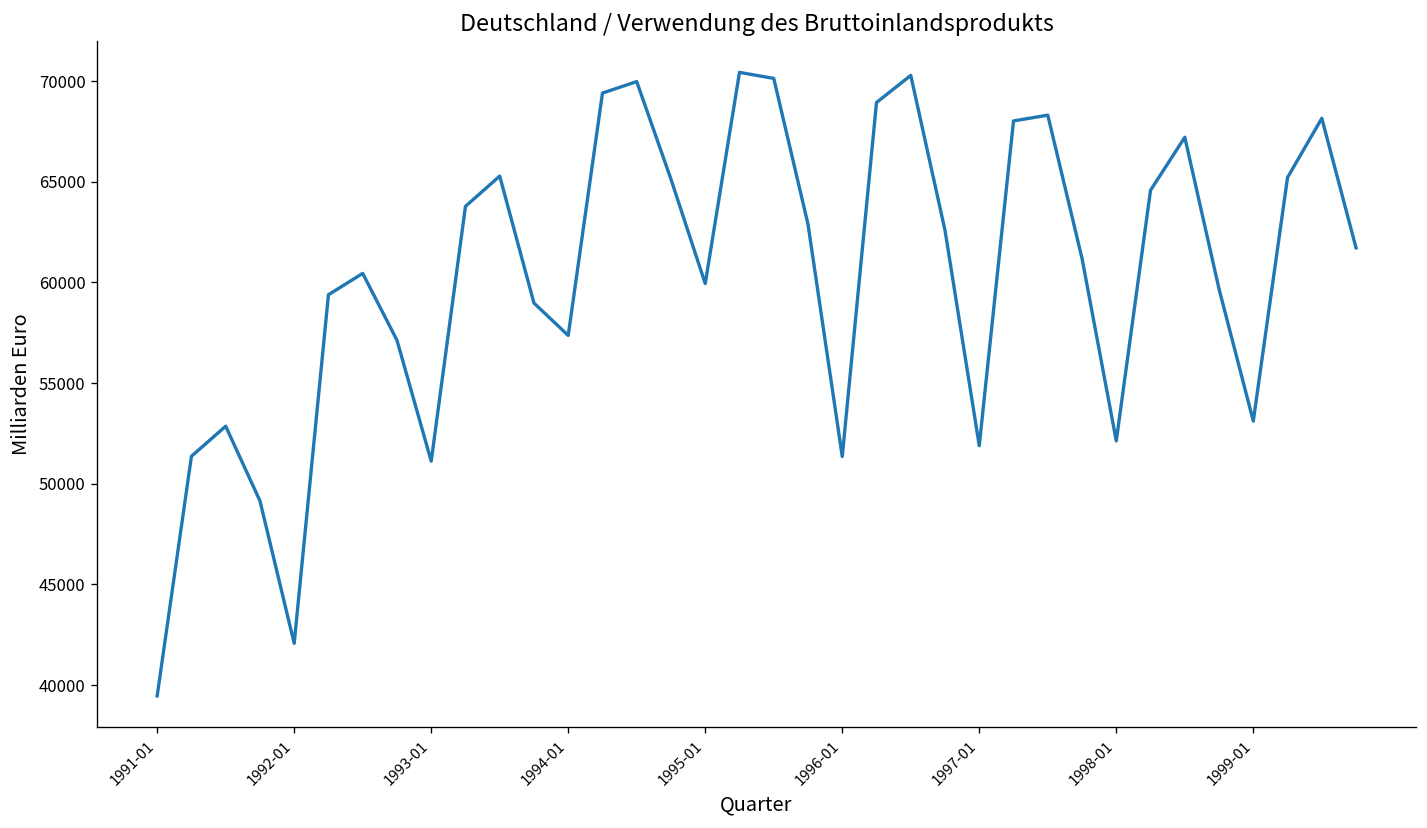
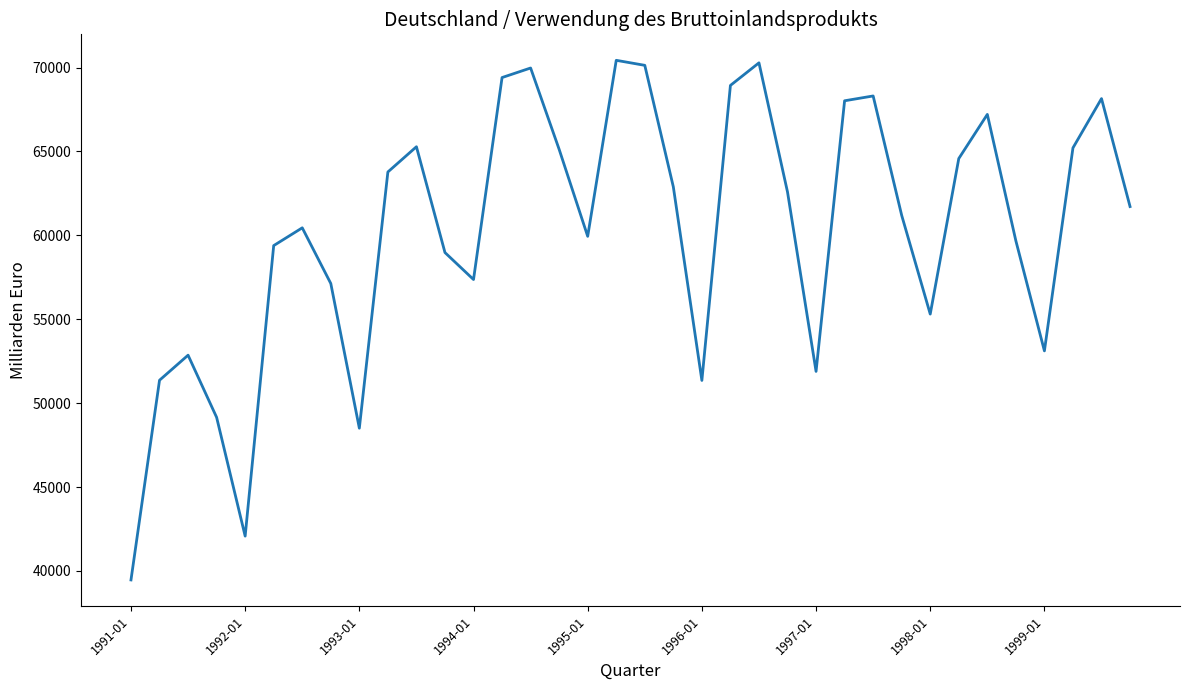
  {
    "1991-01": 39500,
    "1992-01": 42100,
-   "1993-01": 51100,
+   "1993-01": 48500,
    "1994-01": 57400,
    "1995-01": 59900,
    "1996-01": 51400,
    "1997-01": 51900,
-   "1998-01": 52100,
+   "1998-01": 55300,
    "1999-01": 53100
  }
